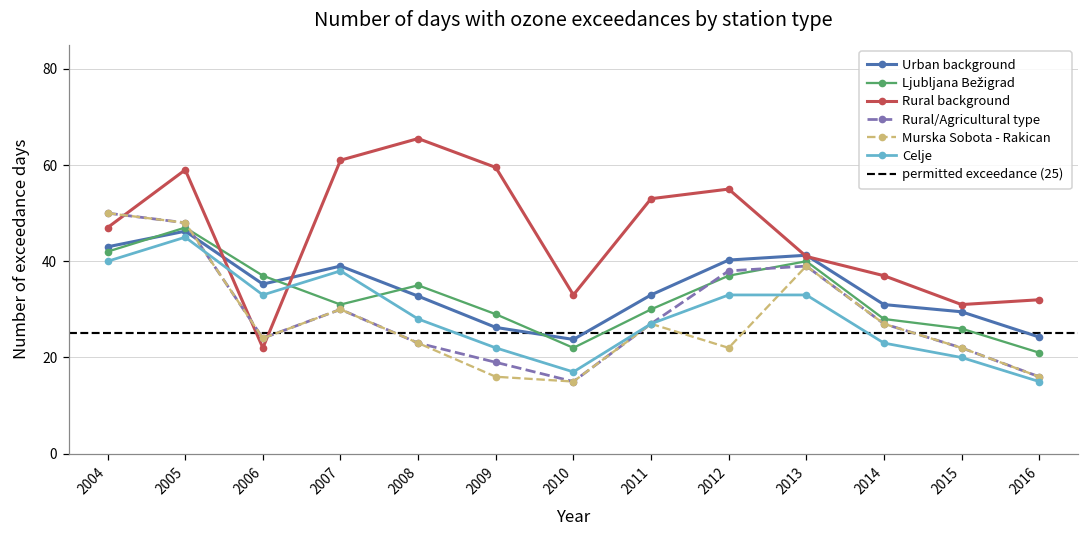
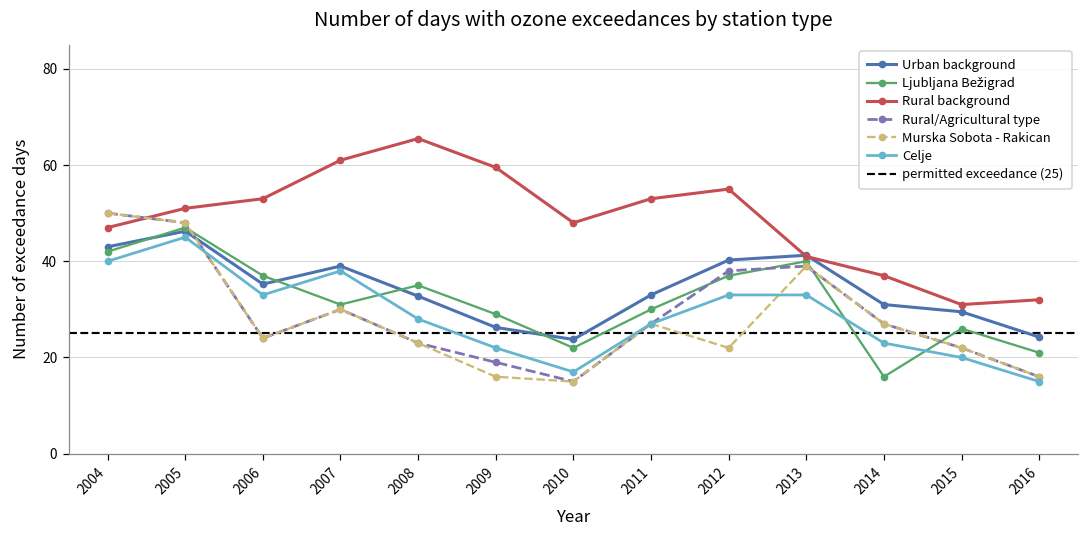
  {
    "Ljubljana Bežigrad": {
      "2004": 42,
      "2005": 47,
      "2006": 37,
      "2007": 31,
      "2008": 35,
      "2009": 29,
      "2010": 22,
      "2011": 30,
      "2012": 37,
      "2013": 40,
-     "2014": 28,
+     "2014": 16,
      "2015": 26,
      "2016": 21
    },
    "Rural background": {
      "2004": 47,
-     "2005": 59,
-     "2006": 22,
+     "2005": 51,
+     "2006": 53,
      "2007": 61,
      "2008": 66,
      "2009": 60,
-     "2010": 33,
+     "2010": 48,
      "2011": 53,
      "2012": 55,
      "2014": 37,
      "2015": 31,
      "2016": 32
    },
    "Murska Sobota - Rakican": {
      "2009": 16,
      "2012": 22
    },
    "Celje": {
      "2004": 40,
      "2005": 45,
      "2006": 33,
      "2007": 38,
      "2008": 28,
      "2009": 22,
      "2010": 17,
      "2012": 33,
      "2013": 33,
      "2014": 23,
      "2015": 20,
      "2016": 15
    }
  }
